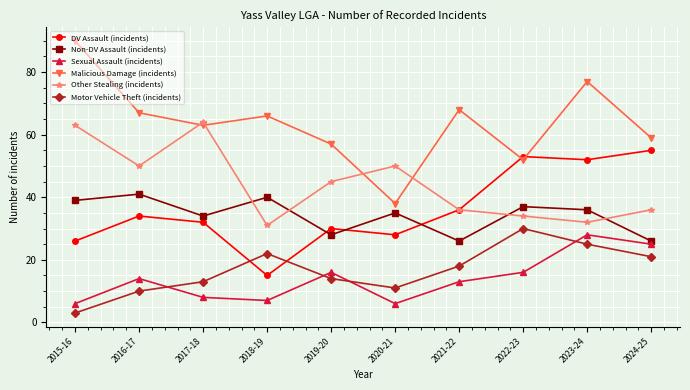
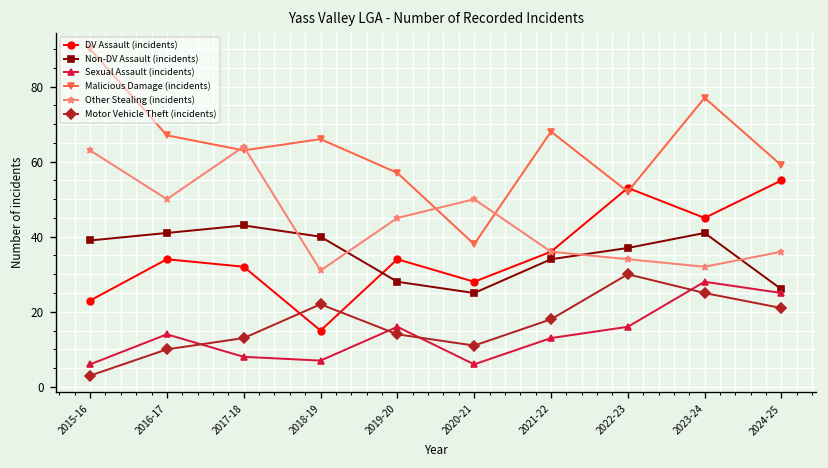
  {
    "DV Assault (incidents)": {
-     "2015-16": 26,
+     "2015-16": 23,
      "2016-17": 34,
      "2017-18": 32,
      "2018-19": 15,
-     "2019-20": 30,
+     "2019-20": 34,
      "2020-21": 28,
      "2022-23": 53,
-     "2023-24": 52,
+     "2023-24": 45,
      "2024-25": 55
    },
    "Non-DV Assault (incidents)": {
      "2015-16": 39,
      "2016-17": 41,
-     "2017-18": 34,
+     "2017-18": 43,
      "2018-19": 40,
      "2019-20": 28,
-     "2020-21": 35,
-     "2021-22": 26,
+     "2020-21": 25,
+     "2021-22": 34,
      "2022-23": 37,
-     "2023-24": 36,
+     "2023-24": 41,
      "2024-25": 26
    }
  }
